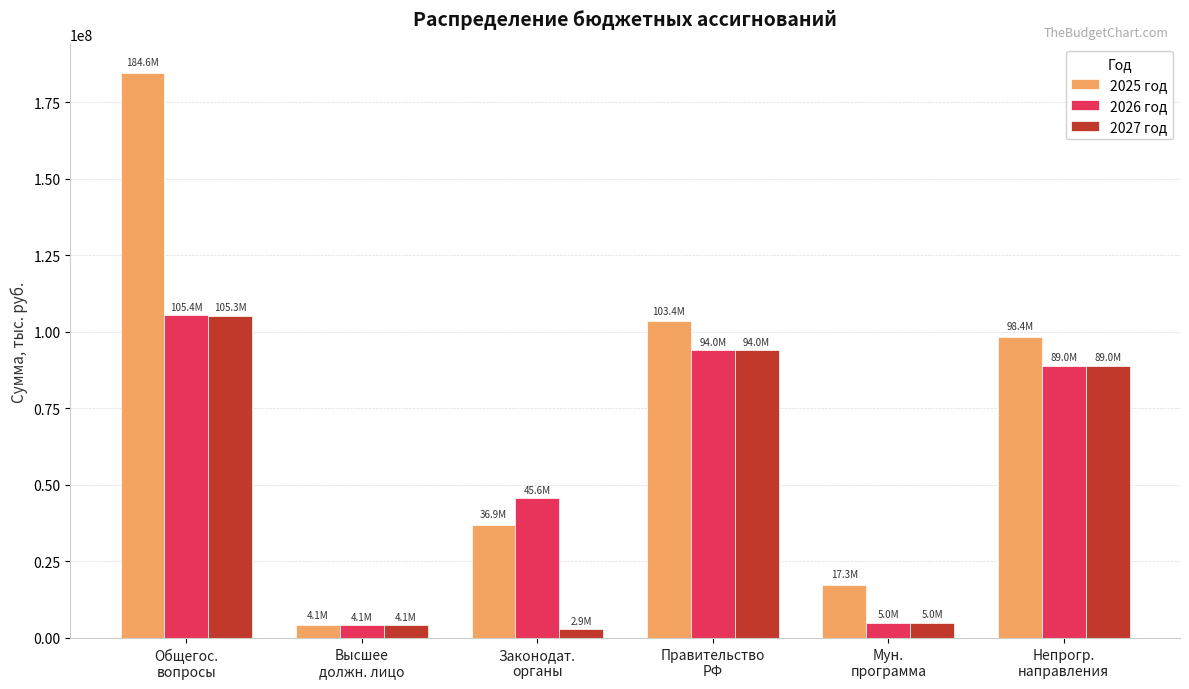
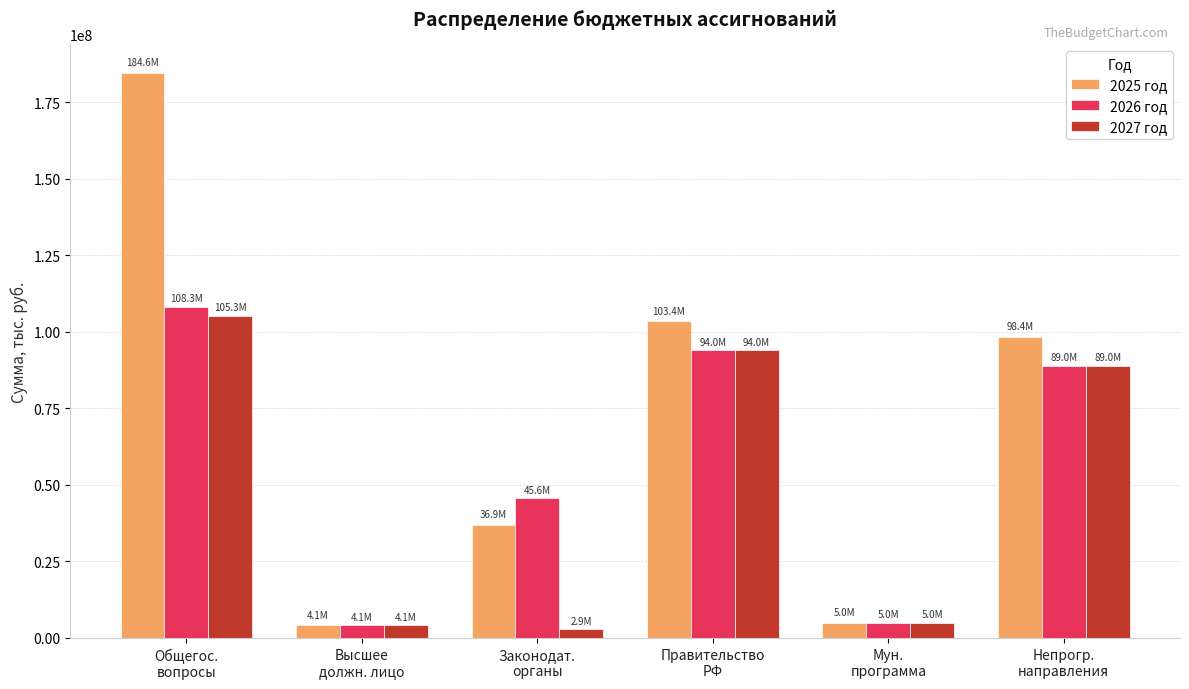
  {
    "2025 год": {
      "Общегос. вопросы": "184.6M",
      "Высшее должн. лицо": "4.1M",
      "Законодат. органы": "36.9M",
      "Правительство РФ": "103.4M",
-     "Мун. программа": "17.3M",
+     "Мун. программа": "5.0M",
      "Непрогр. направления": "98.4M"
    },
    "2026 год": {
-     "Общегос. вопросы": "105.4M",
+     "Общегос. вопросы": "108.3M",
      "Высшее должн. лицо": "4.1M",
      "Законодат. органы": "45.6M",
      "Правительство РФ": "94.0M",
      "Мун. программа": "5.0M",
      "Непрогр. направления": "89.0M"
    },
    "2027 год": {
      "Общегос. вопросы": "105.3M",
      "Высшее должн. лицо": "4.1M",
      "Законодат. органы": "2.9M",
      "Правительство РФ": "94.0M",
      "Мун. программа": "5.0M",
      "Непрогр. направления": "89.0M"
    }
  }
